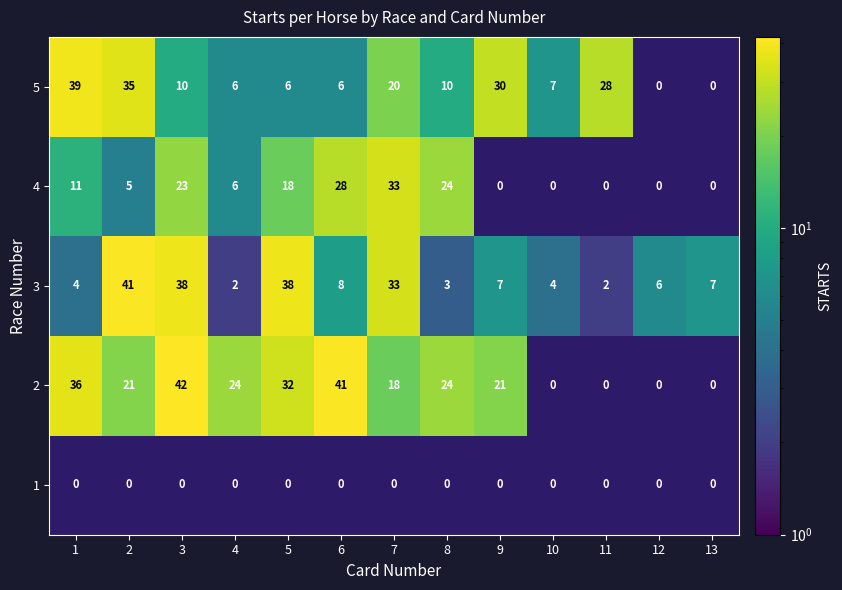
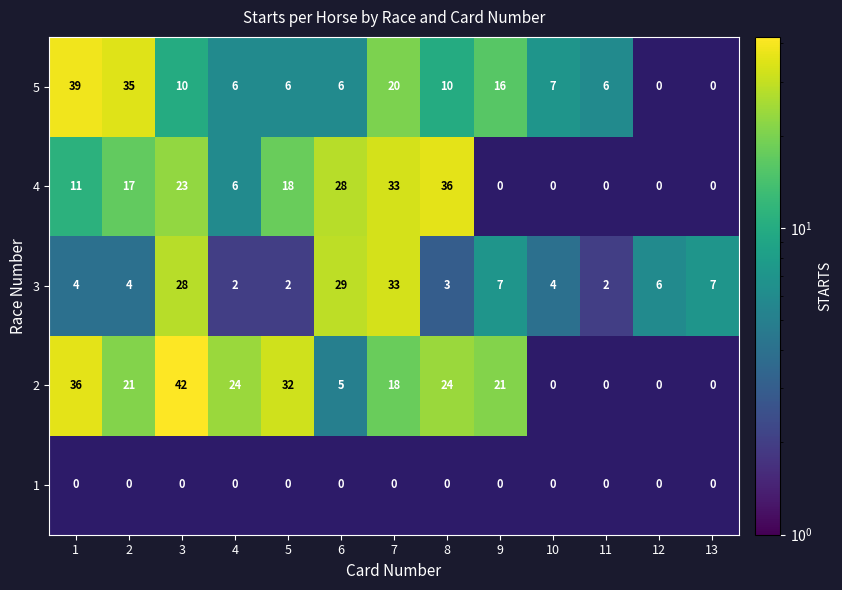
  {
    "5": {
      "1": 39,
      "2": 35,
      "3": 10,
      "4": 6,
      "5": 6,
      "6": 6,
      "7": 20,
      "8": 10,
-     "9": 30,
+     "9": 16,
      "10": 7,
-     "11": 28,
+     "11": 6,
      "12": 0,
      "13": 0
    },
    "4": {
      "1": 11,
-     "2": 5,
+     "2": 17,
      "3": 23,
      "4": 6,
      "5": 18,
      "6": 28,
      "7": 33,
-     "8": 24,
+     "8": 36,
      "9": 0,
      "10": 0,
      "11": 0,
      "12": 0,
      "13": 0
    },
    "3": {
      "1": 4,
-     "2": 41,
-     "3": 38,
+     "2": 4,
+     "3": 28,
      "4": 2,
-     "5": 38,
-     "6": 8,
+     "5": 2,
+     "6": 29,
      "7": 33,
      "8": 3,
      "9": 7,
      "10": 4,
      "11": 2,
      "12": 6,
      "13": 7
    },
    "2": {
      "1": 36,
      "2": 21,
      "3": 42,
      "4": 24,
      "5": 32,
-     "6": 41,
+     "6": 5,
      "7": 18,
      "8": 24,
      "9": 21,
      "10": 0,
      "11": 0,
      "12": 0,
      "13": 0
    },
    "1": {
      "1": 0,
      "2": 0,
      "3": 0,
      "4": 0,
      "5": 0,
      "6": 0,
      "7": 0,
      "8": 0,
      "9": 0,
      "10": 0,
      "11": 0,
      "12": 0,
      "13": 0
    }
  }
